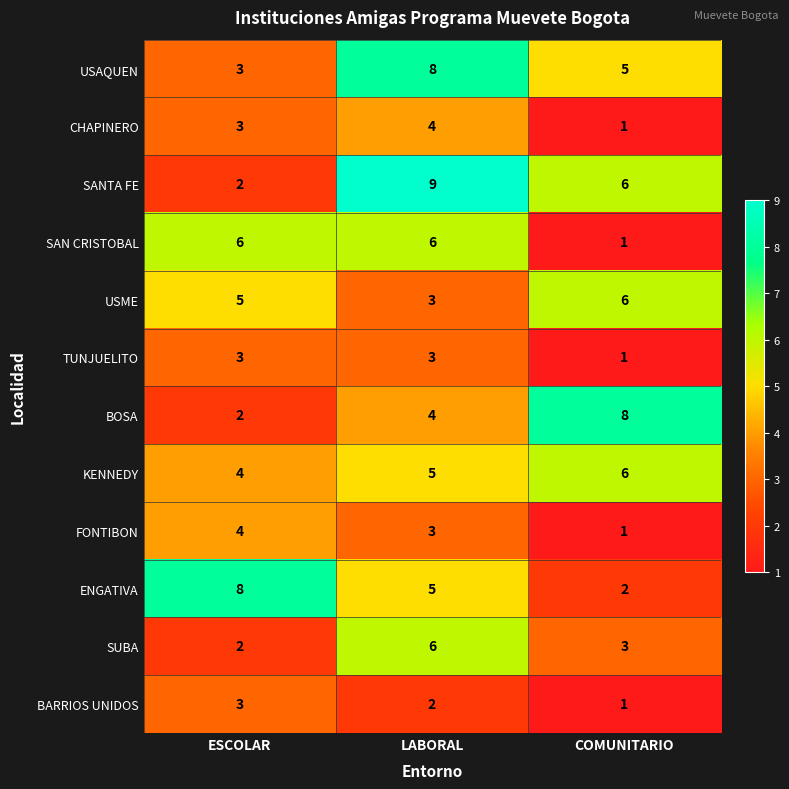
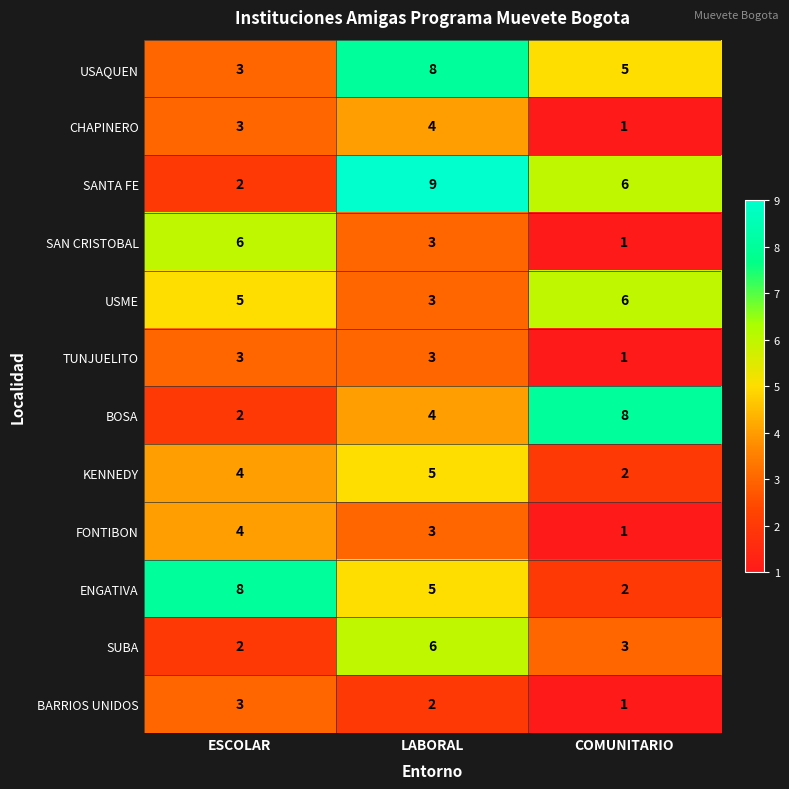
  {
    "USAQUEN": {
      "ESCOLAR": 3,
      "LABORAL": 8,
      "COMUNITARIO": 5
    },
    "CHAPINERO": {
      "ESCOLAR": 3,
      "LABORAL": 4,
      "COMUNITARIO": 1
    },
    "SANTA FE": {
      "ESCOLAR": 2,
      "LABORAL": 9,
      "COMUNITARIO": 6
    },
    "SAN CRISTOBAL": {
      "ESCOLAR": 6,
-     "LABORAL": 6,
+     "LABORAL": 3,
      "COMUNITARIO": 1
    },
    "USME": {
      "ESCOLAR": 5,
      "LABORAL": 3,
      "COMUNITARIO": 6
    },
    "TUNJUELITO": {
      "ESCOLAR": 3,
      "LABORAL": 3,
      "COMUNITARIO": 1
    },
    "BOSA": {
      "ESCOLAR": 2,
      "LABORAL": 4,
      "COMUNITARIO": 8
    },
    "KENNEDY": {
      "ESCOLAR": 4,
      "LABORAL": 5,
-     "COMUNITARIO": 6
+     "COMUNITARIO": 2
    },
    "FONTIBON": {
      "ESCOLAR": 4,
      "LABORAL": 3,
      "COMUNITARIO": 1
    },
    "ENGATIVA": {
      "ESCOLAR": 8,
      "LABORAL": 5,
      "COMUNITARIO": 2
    },
    "SUBA": {
      "ESCOLAR": 2,
      "LABORAL": 6,
      "COMUNITARIO": 3
    },
    "BARRIOS UNIDOS": {
      "ESCOLAR": 3,
      "LABORAL": 2,
      "COMUNITARIO": 1
    }
  }
